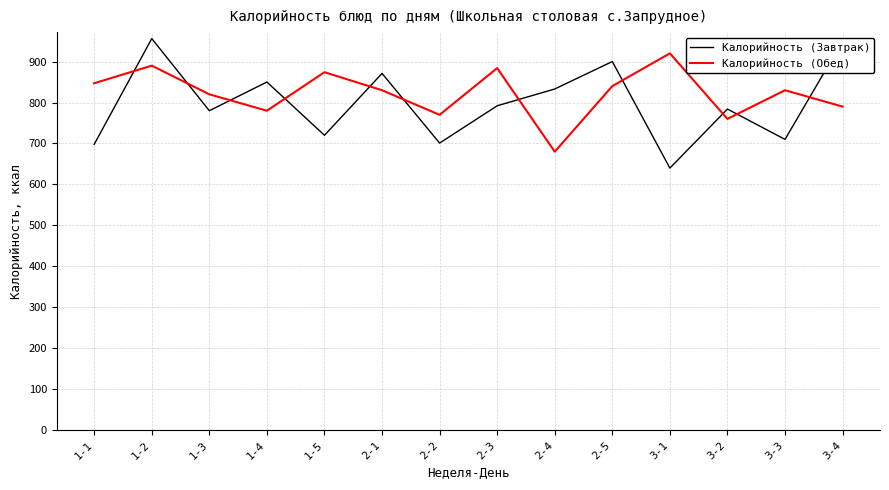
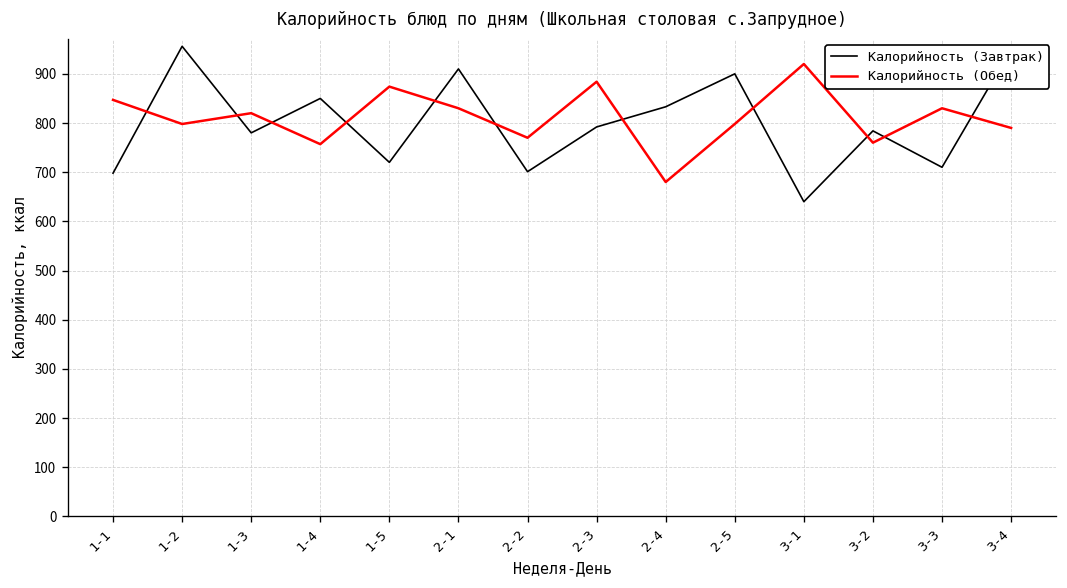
  {
    "Калорийность (Завтрак)": {
      "1-1": 700,
      "1-2": 960,
      "1-3": 780,
      "1-4": 850,
      "1-5": 720,
-     "2-1": 870,
+     "2-1": 910,
      "2-2": 700,
      "2-3": 790,
      "2-4": 830,
      "2-5": 900,
      "3-1": 640,
      "3-2": 780,
      "3-3": 710
    },
    "Калорийность (Обед)": {
      "1-1": 850,
-     "1-2": 890,
+     "1-2": 800,
      "1-3": 820,
-     "1-4": 780,
+     "1-4": 760,
      "1-5": 870,
      "2-1": 830,
      "2-2": 770,
      "2-3": 880,
      "2-4": 680,
-     "2-5": 840,
+     "2-5": 800,
      "3-1": 920,
      "3-2": 760,
      "3-3": 830,
      "3-4": 790
    }
  }
